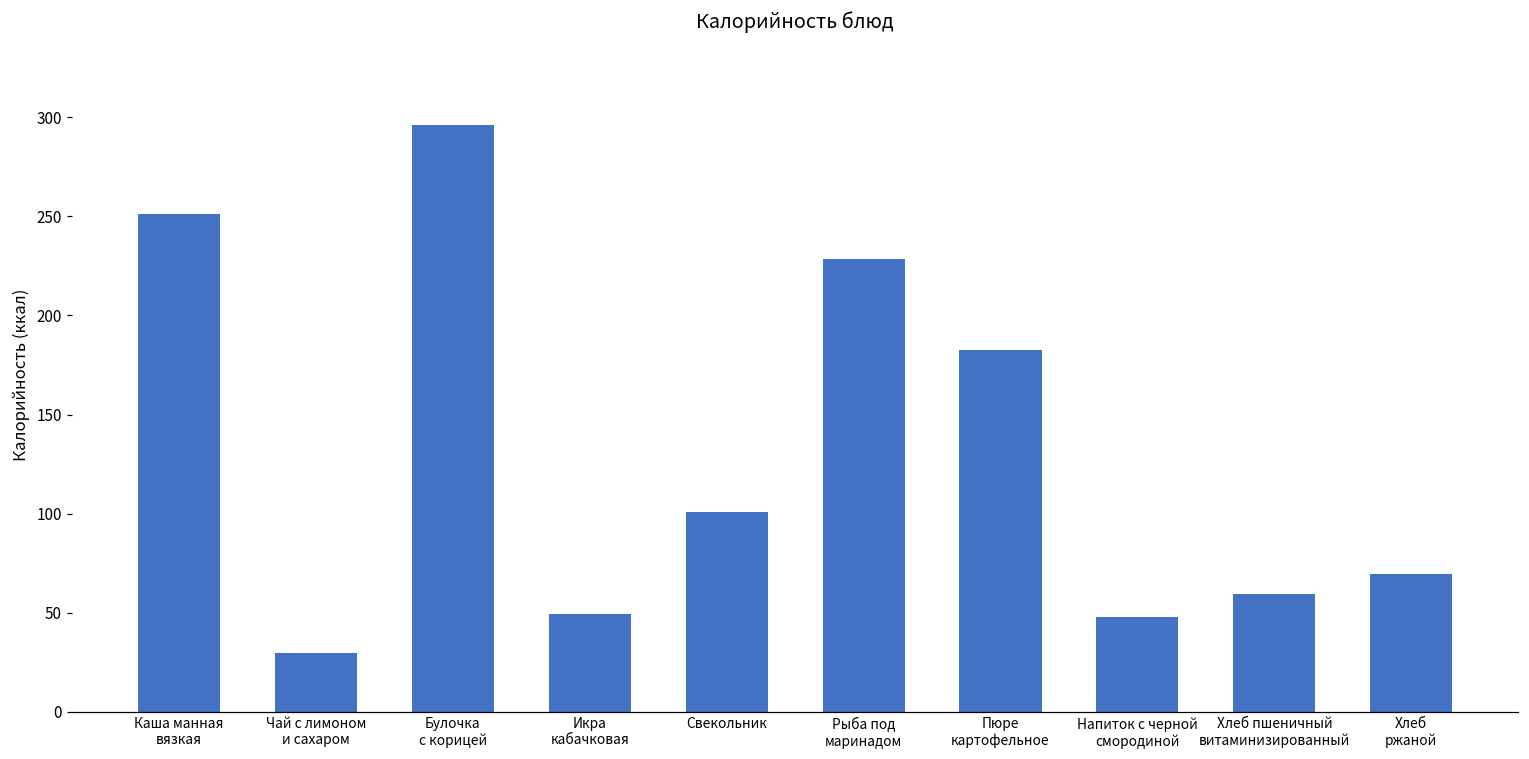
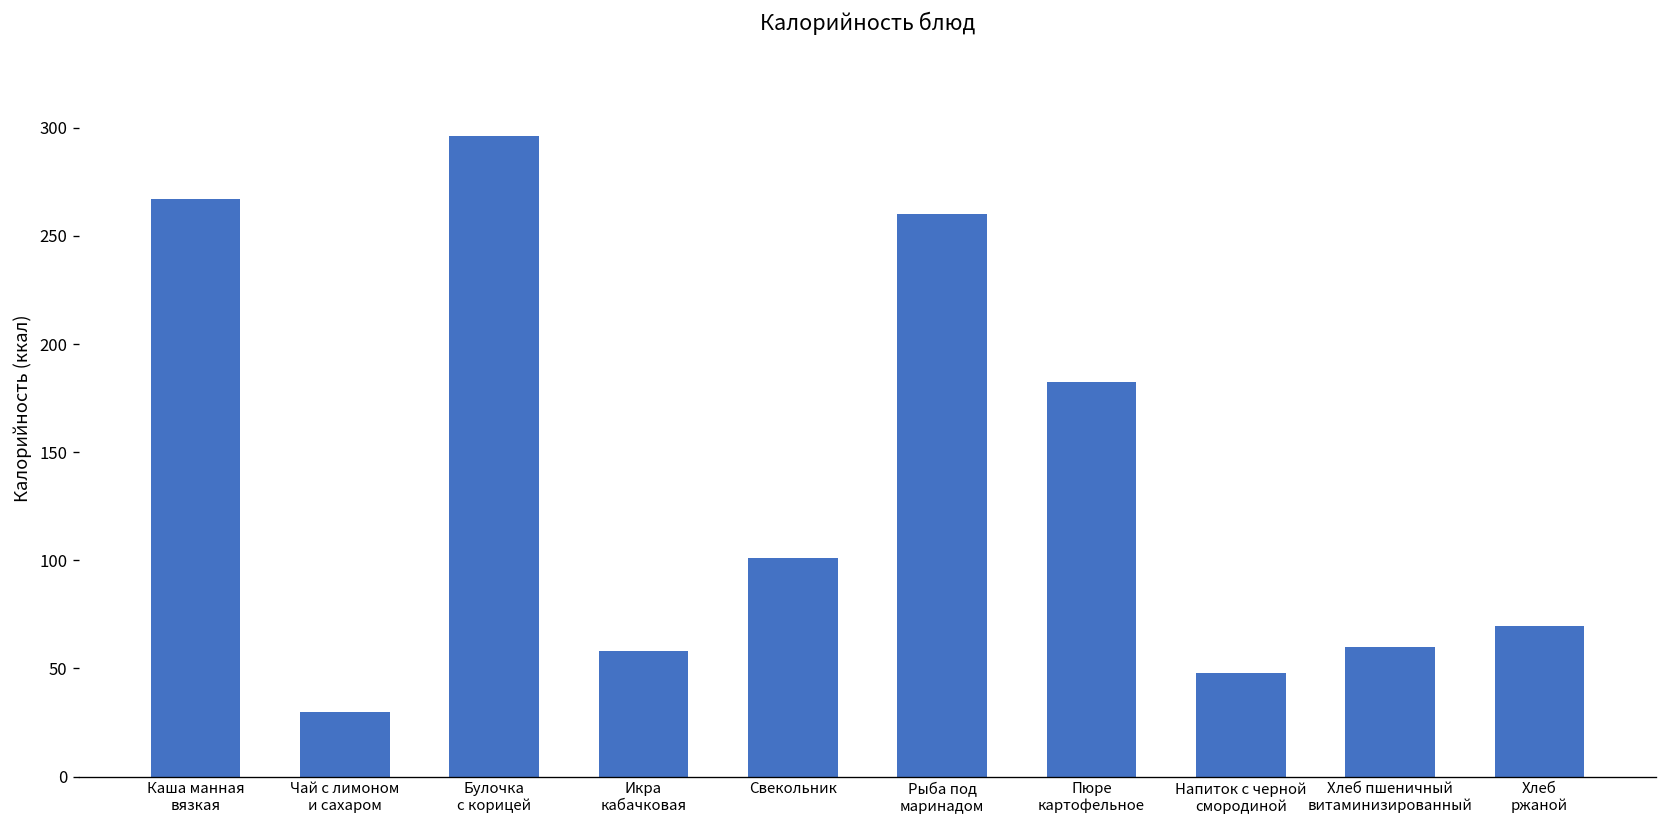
  {
-   "Каша манная вязкая": 251,
+   "Каша манная вязкая": 267,
    "Чай с лимоном и сахаром": 30,
    "Булочка с корицей": 296,
-   "Икра кабачковая": 49,
+   "Икра кабачковая": 58,
    "Свекольник": 101,
-   "Рыба под маринадом": 229,
+   "Рыба под маринадом": 260,
    "Пюре картофельное": 183,
    "Напиток с черной смородиной": 48,
    "Хлеб пшеничный витаминизированный": 60,
    "Хлеб ржаной": 70
  }
